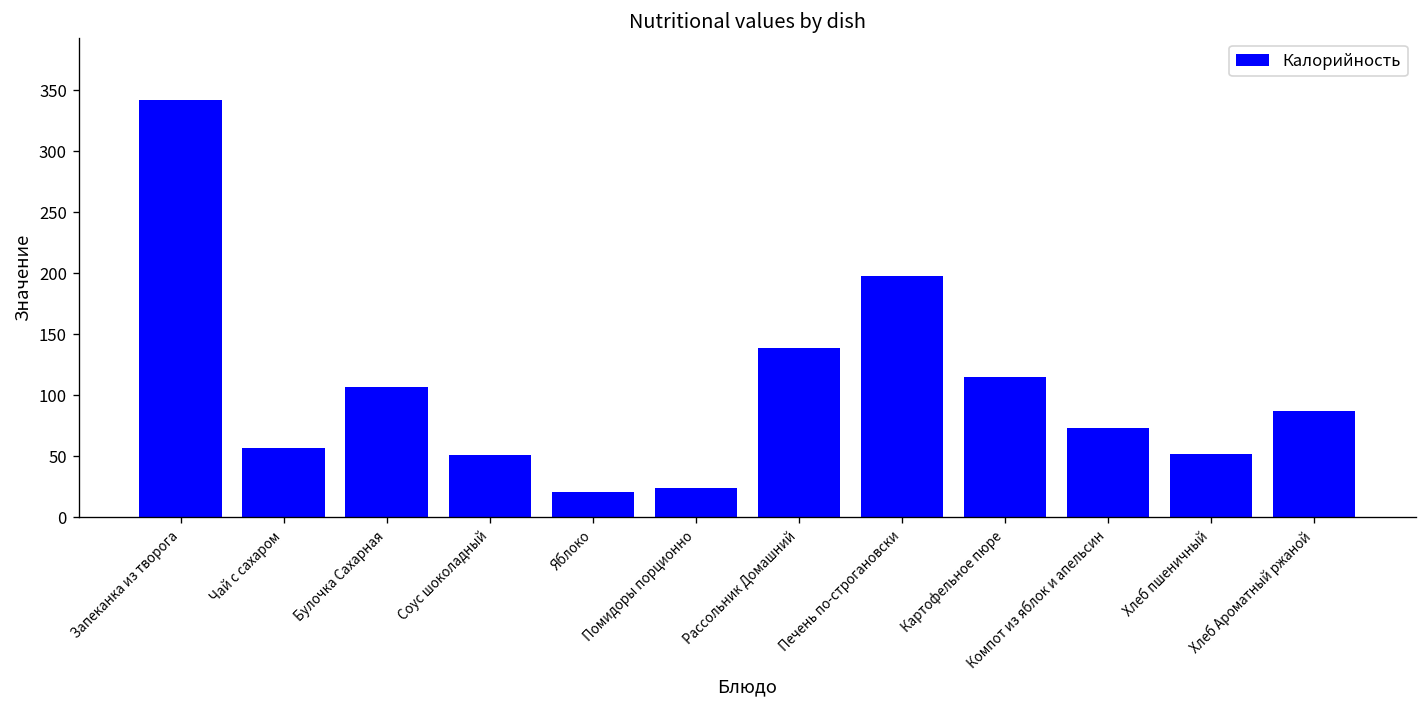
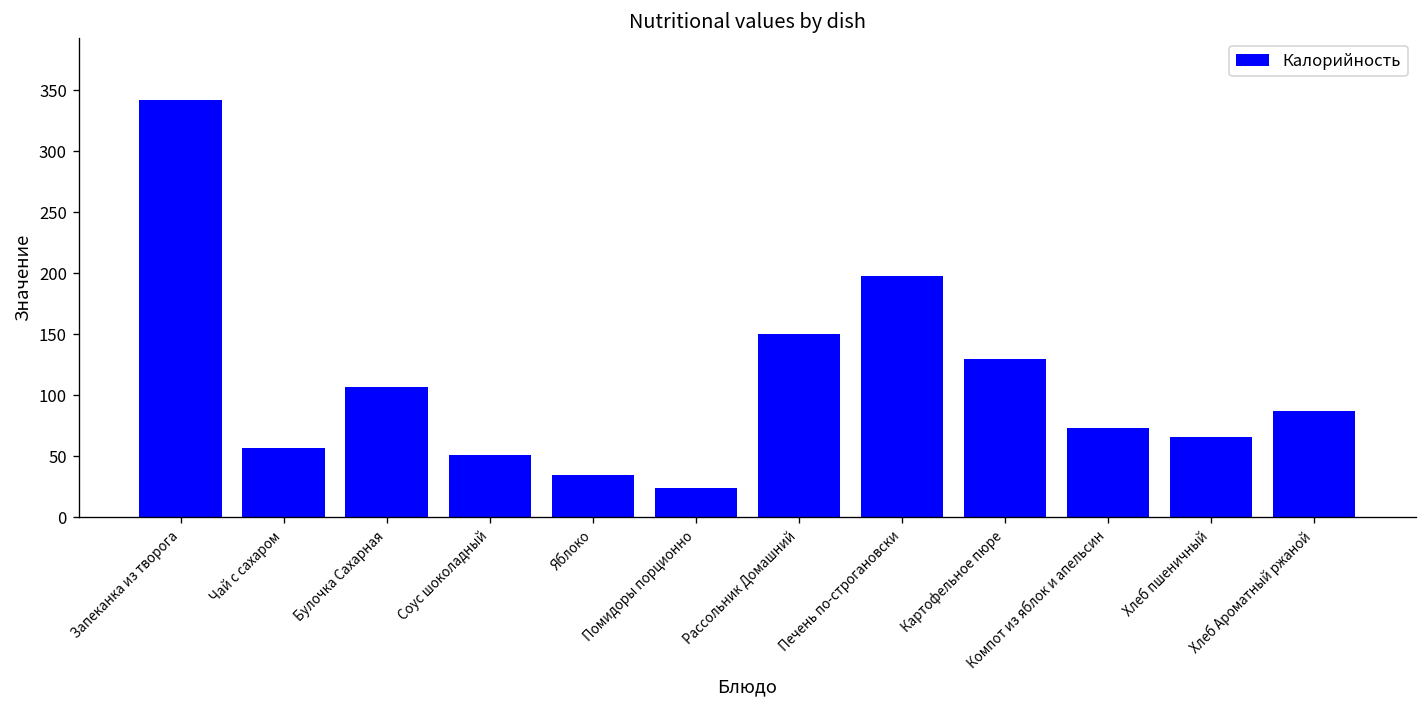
  {
    "Запеканка из творога": 342,
    "Чай с сахаром": 57,
    "Булочка Сахарная": 107,
    "Соус шоколадный": 51,
-   "Яблоко": 21,
+   "Яблоко": 35,
    "Помидоры порционно": 24,
-   "Рассольник Домашний": 139,
+   "Рассольник Домашний": 150,
    "Печень по-строгановски": 198,
-   "Картофельное пюре": 115,
+   "Картофельное пюре": 130,
    "Компот из яблок и апельсин": 73,
-   "Хлеб пшеничный": 52,
+   "Хлеб пшеничный": 66,
    "Хлеб Ароматный ржаной": 87
  }
